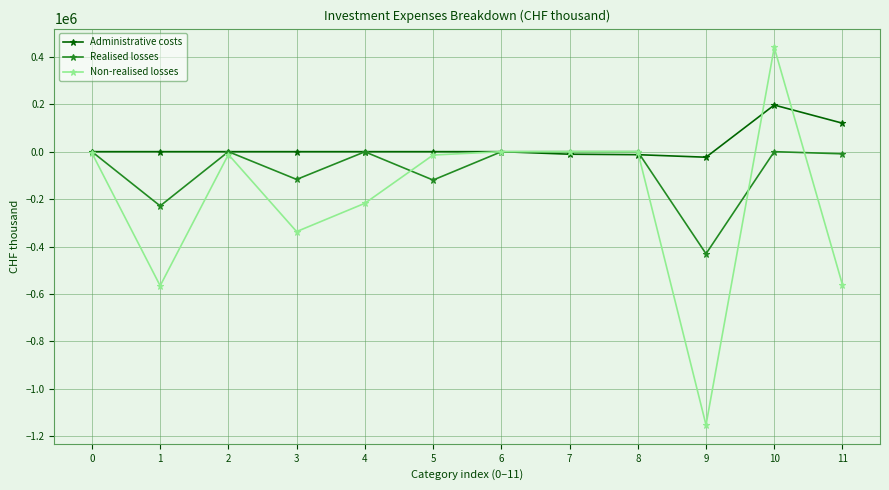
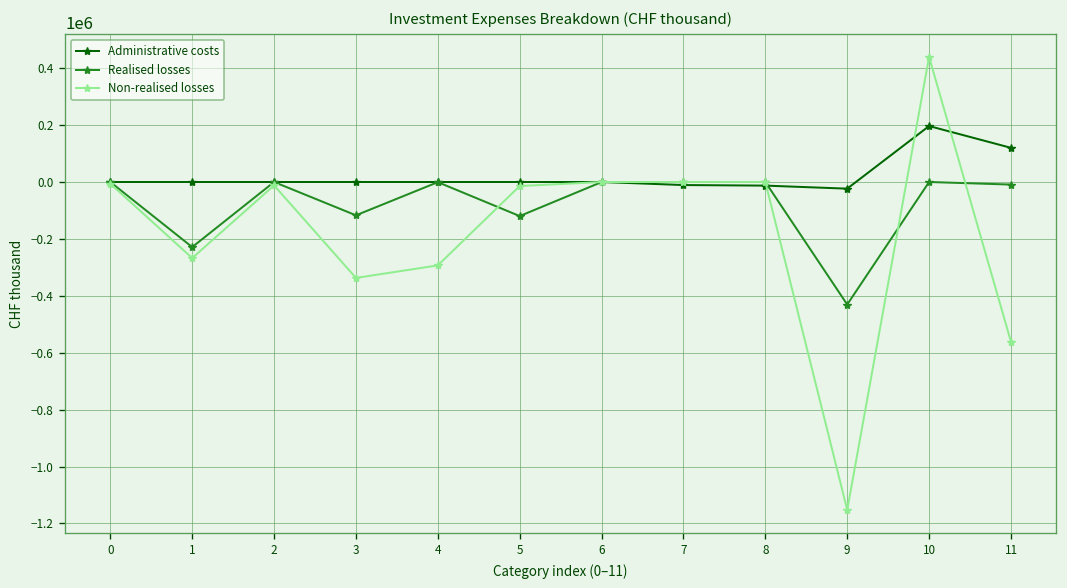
  {
    "Administrative costs": {
      "1": 0,
      "3": 0,
      "5": 0,
      "8": -10000,
      "9": -20000,
      "10": 200000,
      "11": 120000
    },
    "Realised losses": {
      "1": -230000,
      "3": -120000,
      "5": -120000,
      "9": -430000,
      "10": 0,
      "11": -10000
    },
    "Non-realised losses": {
-     "1": -570000,
+     "1": -270000,
      "2": -10000,
      "3": -340000,
-     "4": -220000,
+     "4": -290000,
      "5": -10000,
      "9": -1150000,
      "10": 440000,
      "11": -560000
    }
  }
